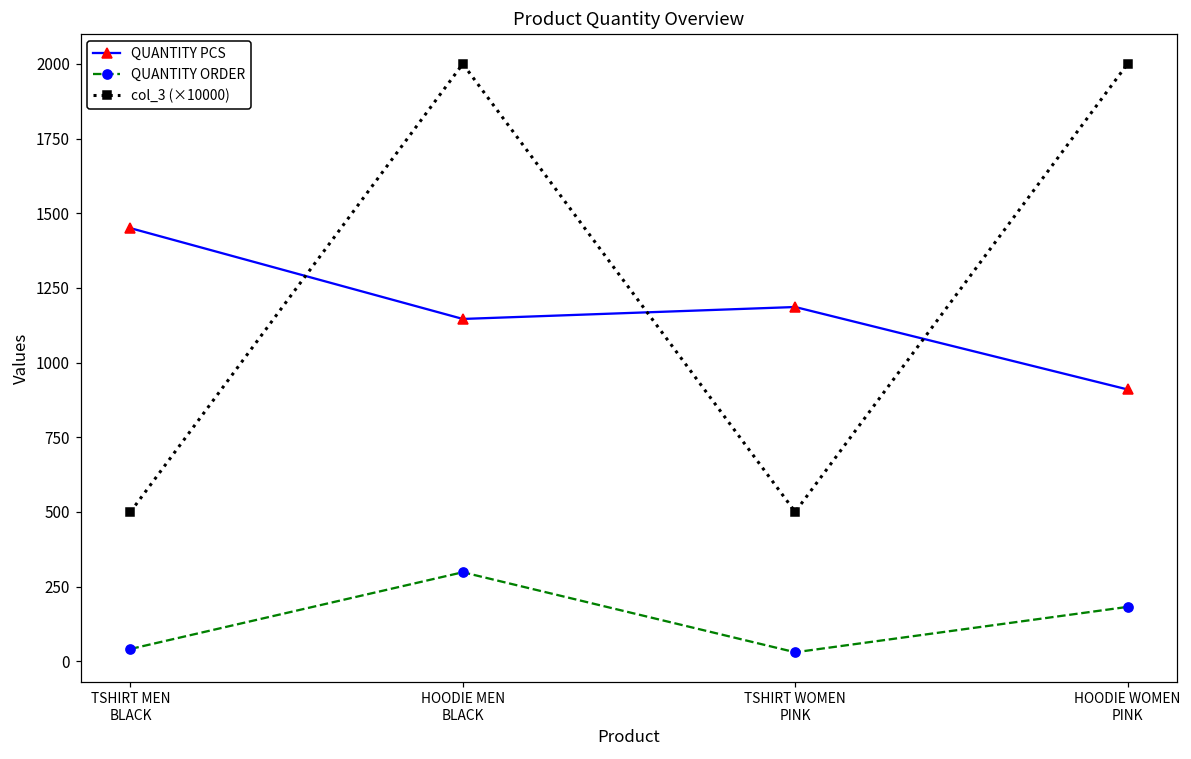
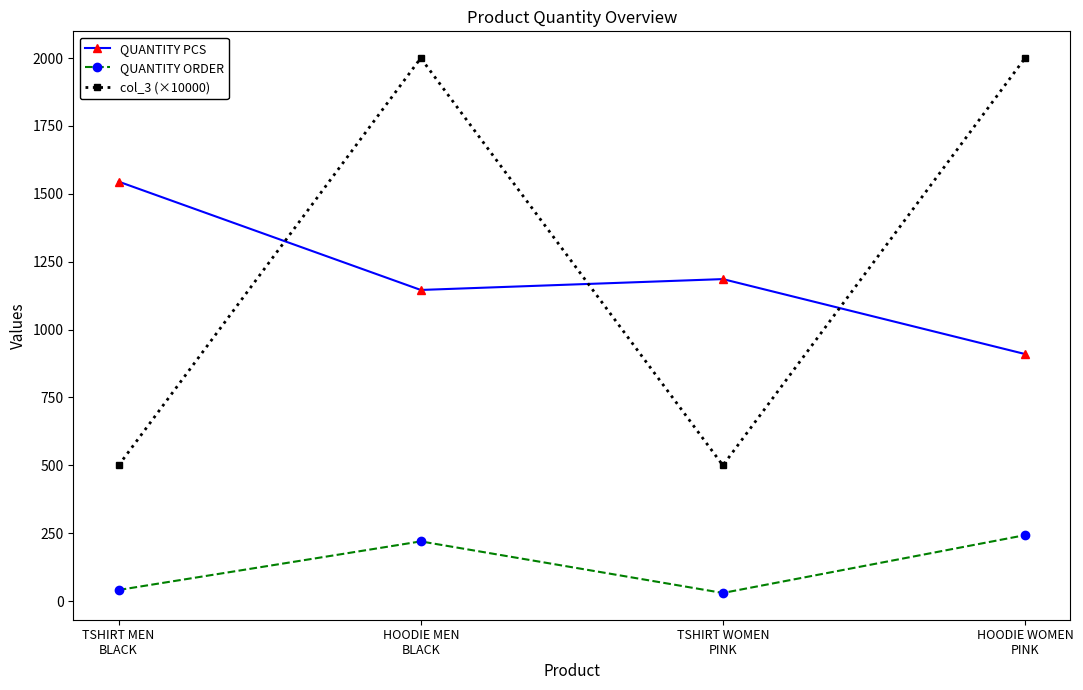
  {
    "QUANTITY PCS": {
-     "TSHIRT MEN BLACK": 1450,
+     "TSHIRT MEN BLACK": 1550,
      "HOODIE MEN BLACK": 1150,
      "TSHIRT WOMEN PINK": 1190,
      "HOODIE WOMEN PINK": 910
    },
    "QUANTITY ORDER": {
      "TSHIRT MEN BLACK": 40,
-     "HOODIE MEN BLACK": 300,
+     "HOODIE MEN BLACK": 220,
      "TSHIRT WOMEN PINK": 30,
-     "HOODIE WOMEN PINK": 180
+     "HOODIE WOMEN PINK": 240
    },
    "col_3 (×10000)": {
      "TSHIRT MEN BLACK": 500,
      "HOODIE MEN BLACK": 2000,
      "TSHIRT WOMEN PINK": 500,
      "HOODIE WOMEN PINK": 2000
    }
  }
